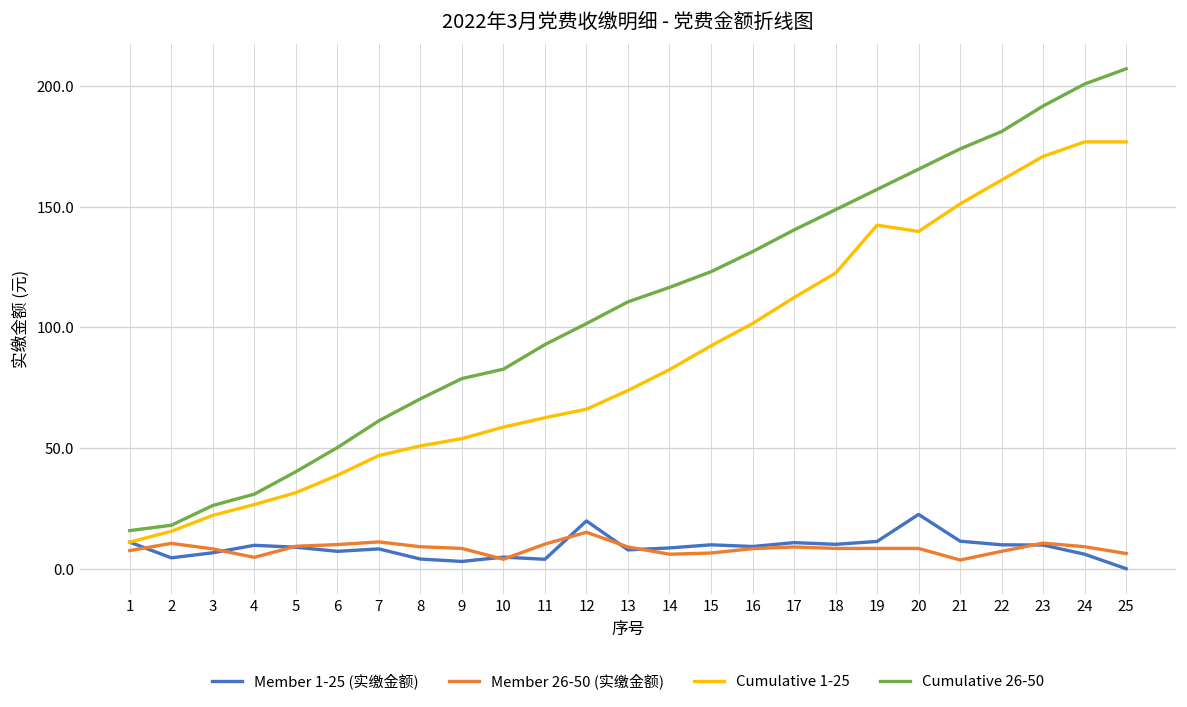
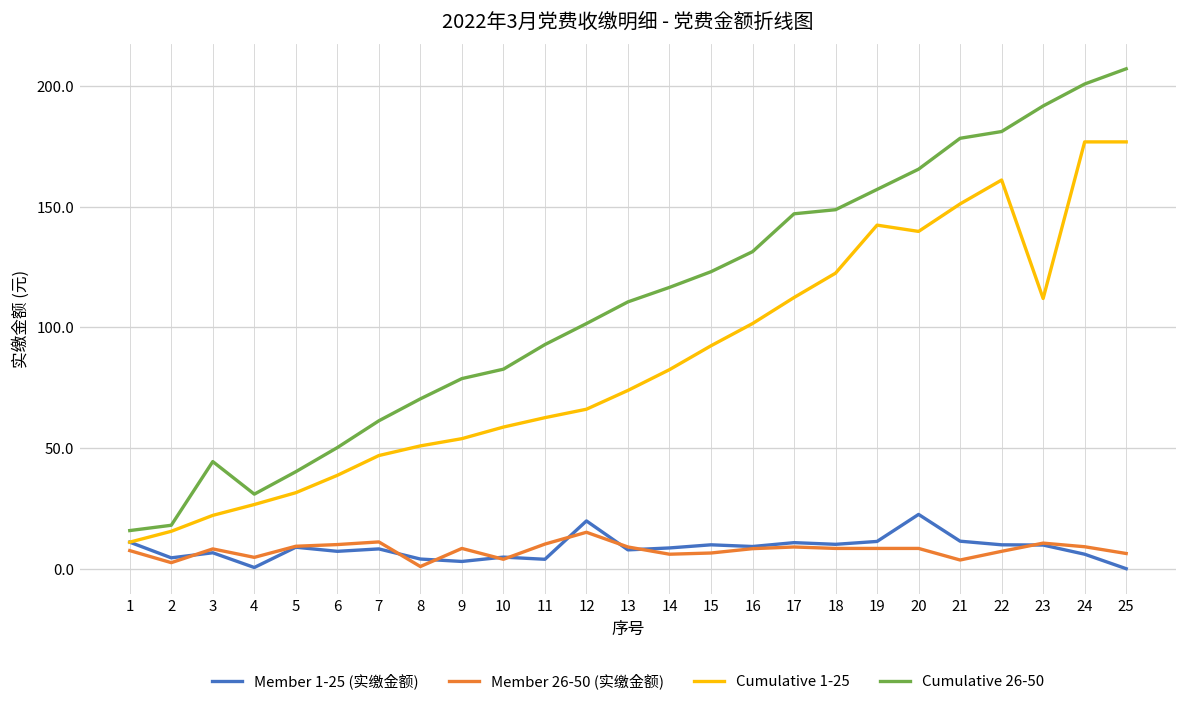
  {
    "Member 1-25 (实缴金额)": {
      "2": 5,
      "3": 7,
-     "4": 10,
+     "4": 1,
      "6": 7,
      "7": 8,
      "8": 4,
      "9": 3,
      "11": 4,
      "12": 20,
      "14": 9,
      "15": 10,
      "17": 11,
      "18": 10,
      "19": 11,
      "20": 23,
      "21": 11,
      "22": 10,
      "24": 6,
      "25": 0
    },
    "Member 26-50 (实缴金额)": {
      "1": 8,
-     "2": 11,
+     "2": 3,
      "3": 8,
      "4": 5,
      "6": 10,
      "7": 11,
-     "8": 9,
+     "8": 1,
      "9": 8,
      "11": 10,
      "12": 15,
      "14": 6,
      "15": 7,
      "17": 9,
      "18": 8,
      "19": 8,
      "20": 8,
      "21": 4,
      "22": 7,
      "24": 9,
      "25": 6
    },
    "Cumulative 1-25": {
      "2": 16,
      "3": 22,
      "4": 27,
      "5": 32,
      "6": 39,
      "7": 47,
      "8": 51,
      "9": 54,
      "10": 59,
      "11": 63,
      "12": 66,
      "13": 74,
      "14": 83,
      "15": 92,
      "16": 102,
      "17": 112,
      "18": 123,
      "19": 142,
      "20": 140,
      "21": 151,
      "22": 161,
-     "23": 171,
+     "23": 112,
      "24": 177,
      "25": 177
    },
    "Cumulative 26-50": {
      "1": 16,
      "2": 18,
-     "3": 26,
+     "3": 44,
      "4": 31,
      "5": 40,
      "6": 50,
      "7": 61,
      "8": 70,
      "9": 79,
      "10": 83,
      "11": 93,
      "12": 102,
      "13": 111,
      "14": 117,
      "15": 123,
      "16": 131,
-     "17": 140,
+     "17": 147,
      "18": 149,
      "19": 157,
      "20": 166,
-     "21": 174,
+     "21": 178,
      "22": 181,
      "23": 192,
      "24": 201,
      "25": 207
    }
  }
